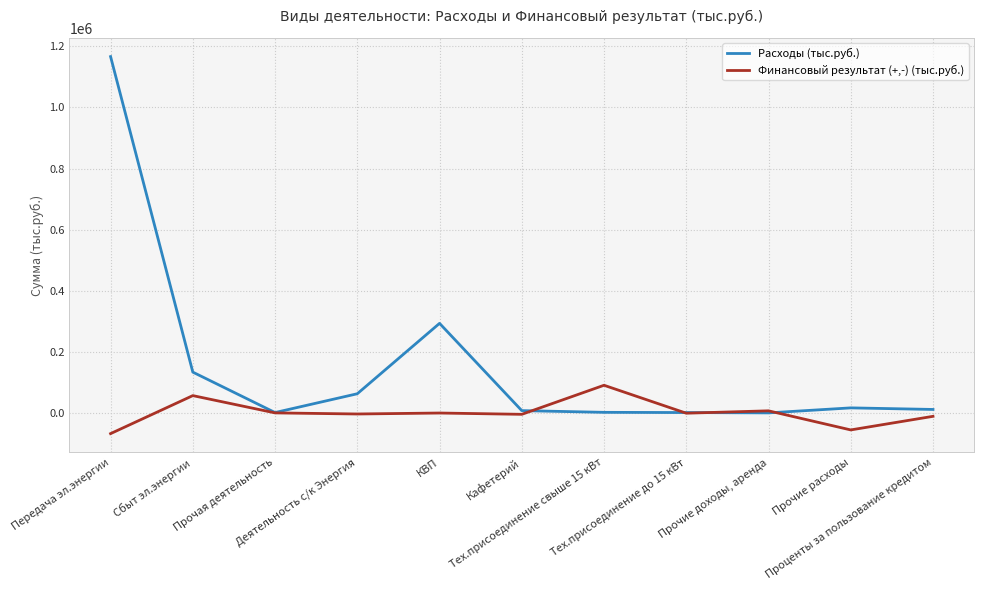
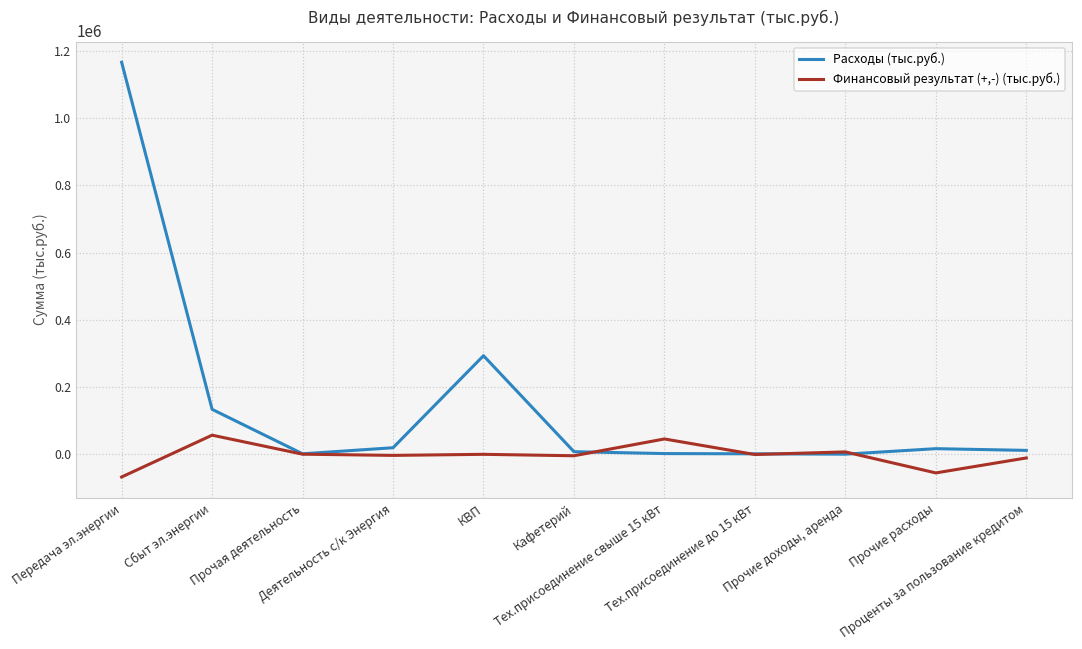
  {
    "Расходы (тыс.руб.)": {
      "Передача эл.энергии": 1170000,
      "Сбыт эл.энергии": 130000,
-     "Деятельность с/к Энергия": 60000,
+     "Деятельность с/к Энергия": 20000,
      "КВП": 290000,
      "Кафетерий": 10000,
      "Тех.присоединение свыше 15 кВт": 0,
      "Прочие расходы": 20000,
      "Проценты за пользование кредитом": 10000
    },
    "Финансовый результат (+,-) (тыс.руб.)": {
      "Передача эл.энергии": -70000,
      "Сбыт эл.энергии": 60000,
      "Деятельность с/к Энергия": 0,
      "КВП": 0,
      "Кафетерий": 0,
-     "Тех.присоединение свыше 15 кВт": 90000,
+     "Тех.присоединение свыше 15 кВт": 50000,
      "Прочие расходы": -60000,
      "Проценты за пользование кредитом": -10000
    }
  }
